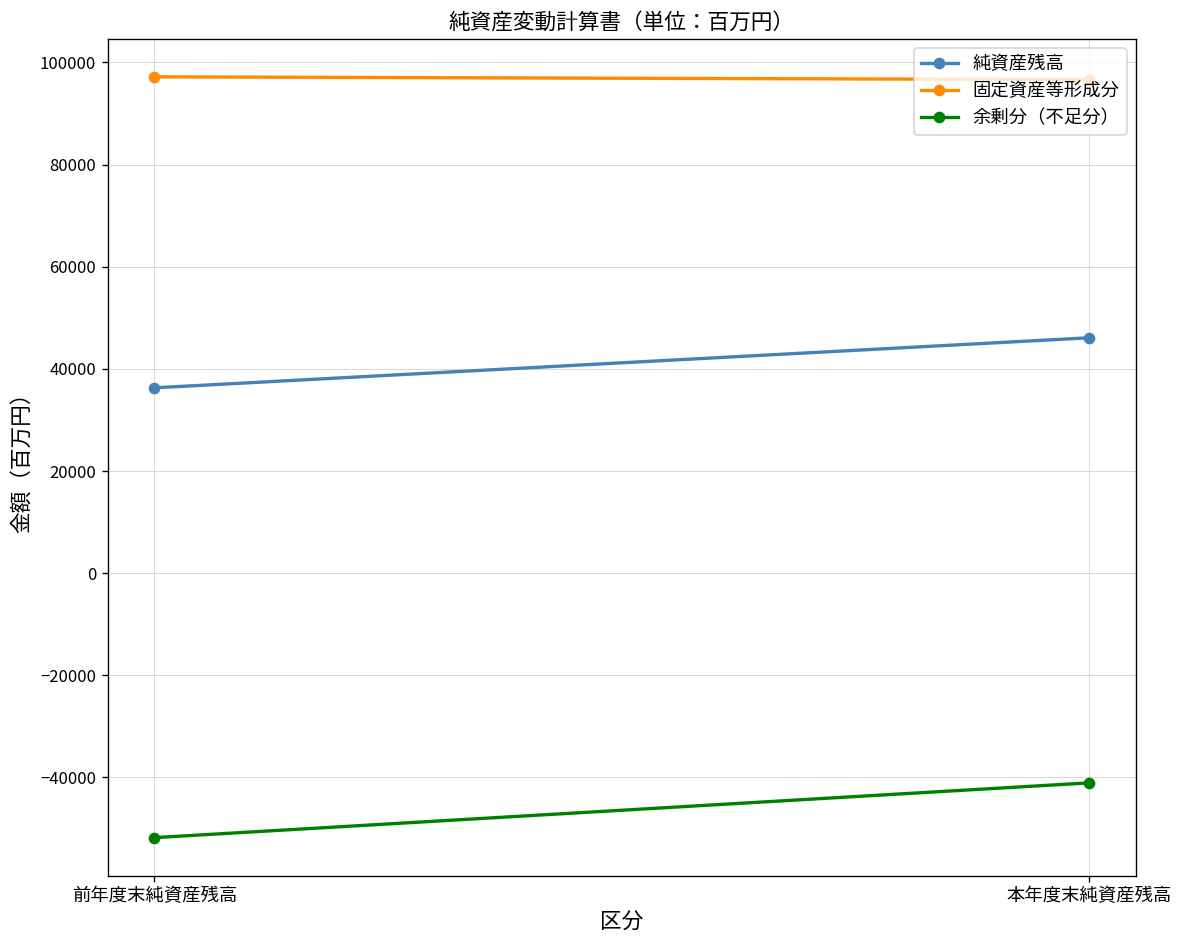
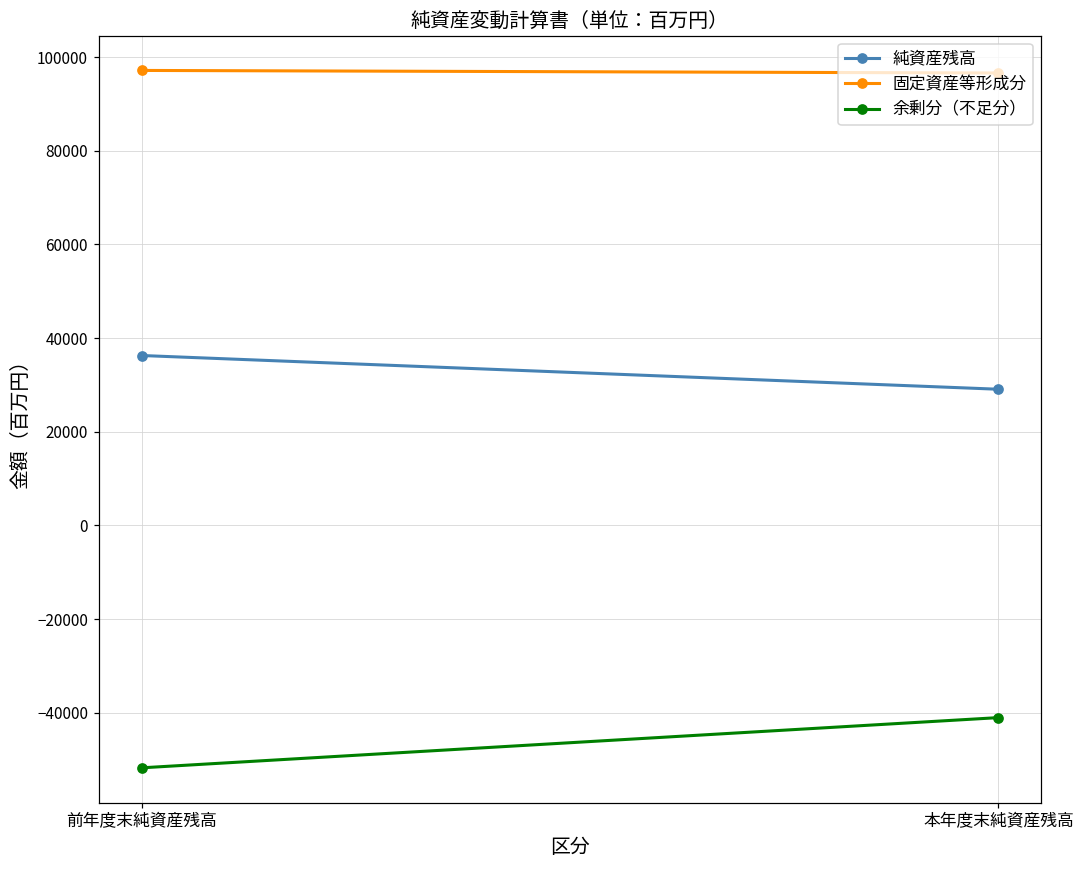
  {
    "純資産残高": {
      "前年度末純資産残高": 36000,
-     "本年度末純資産残高": 46000
+     "本年度末純資産残高": 29000
    },
    "固定資産等形成分": {
      "前年度末純資産残高": 97000
    },
    "余剰分（不足分）": {
      "前年度末純資産残高": -52000,
      "本年度末純資産残高": -41000
    }
  }
